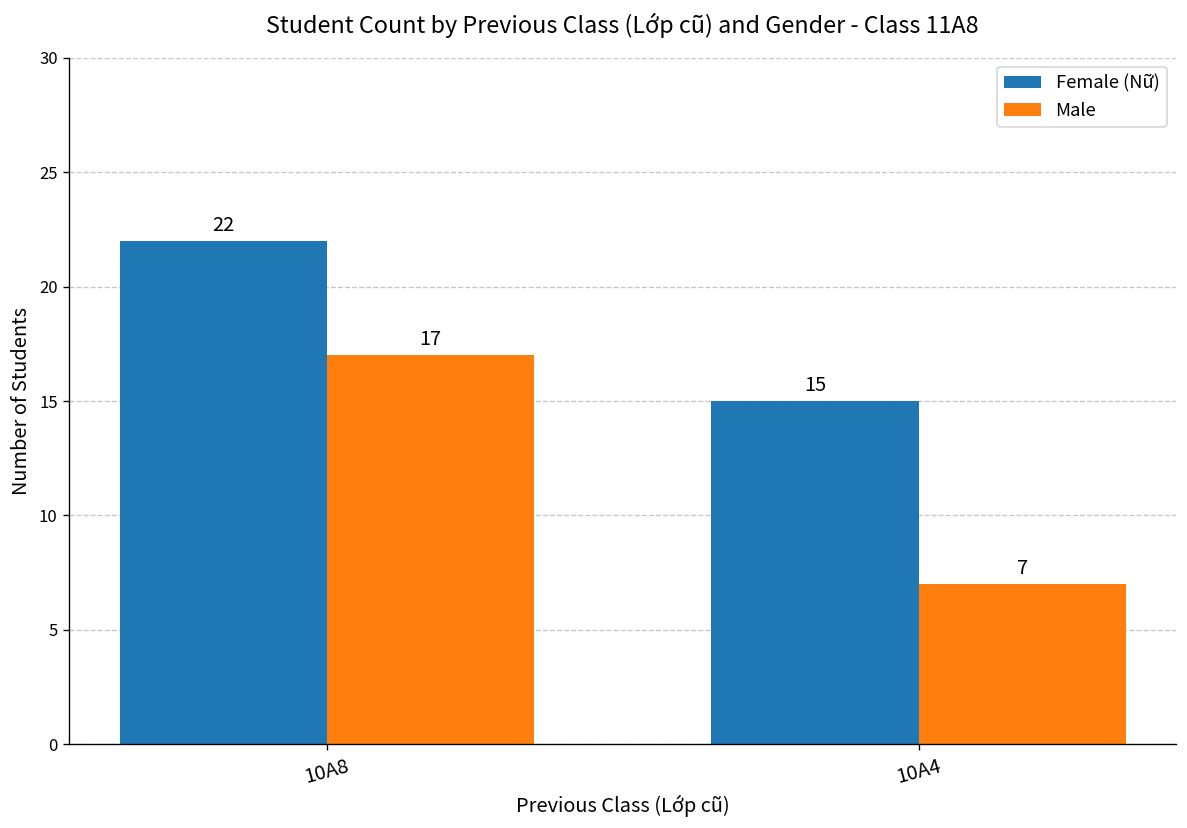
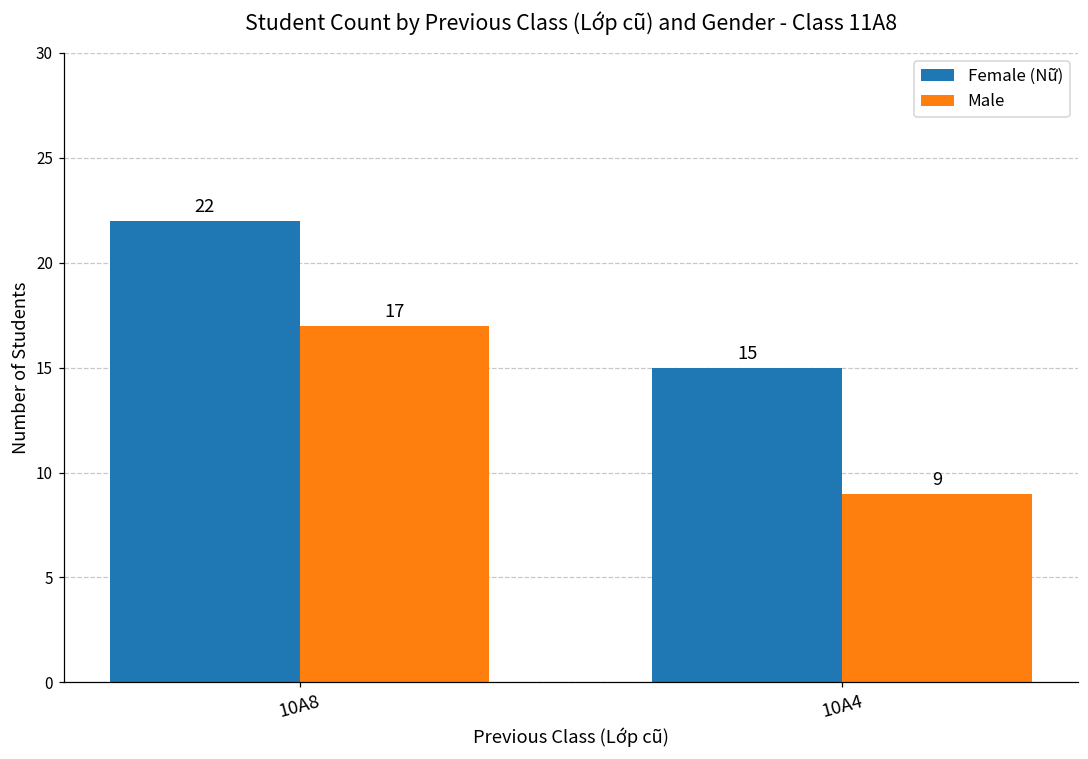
  {
    "Female (Nữ)": {
      "10A8": 22,
      "10A4": 15
    },
    "Male": {
      "10A8": 17,
-     "10A4": 7
+     "10A4": 9
    }
  }
